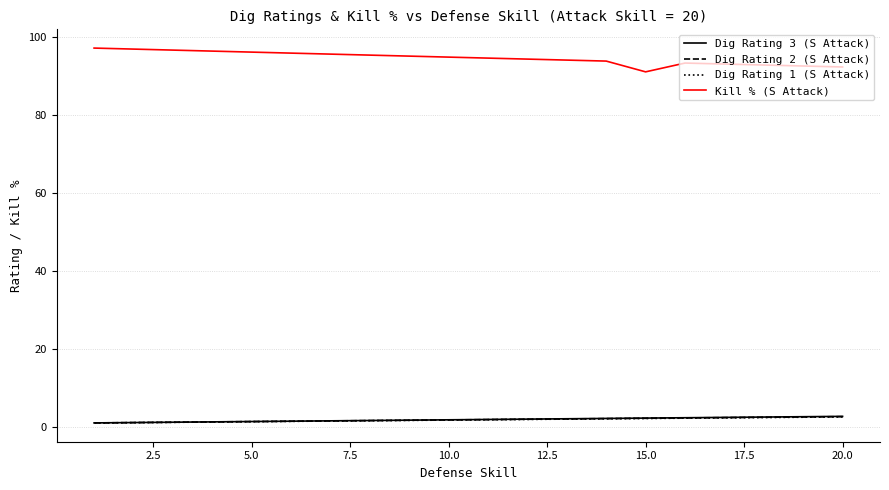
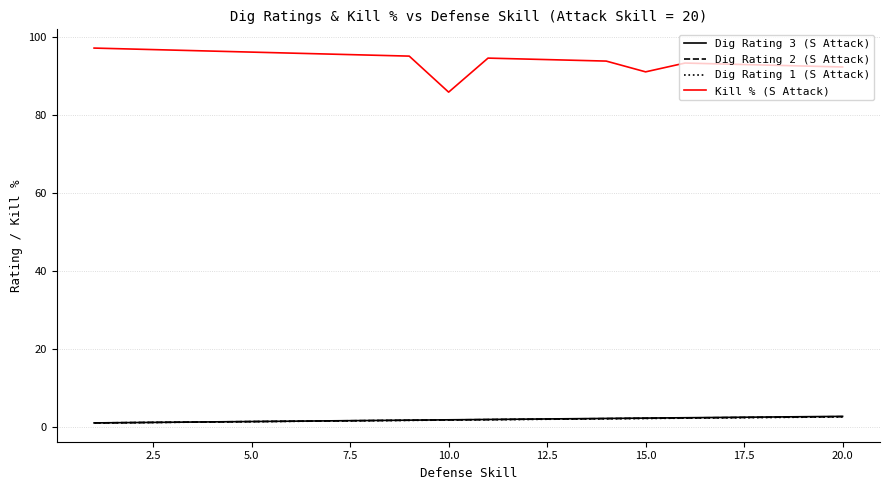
  {
    "Kill % (S Attack)": {
      "5.0": 96,
-     "10.0": 95,
+     "10.0": 86,
      "15.0": 91
    }
  }
